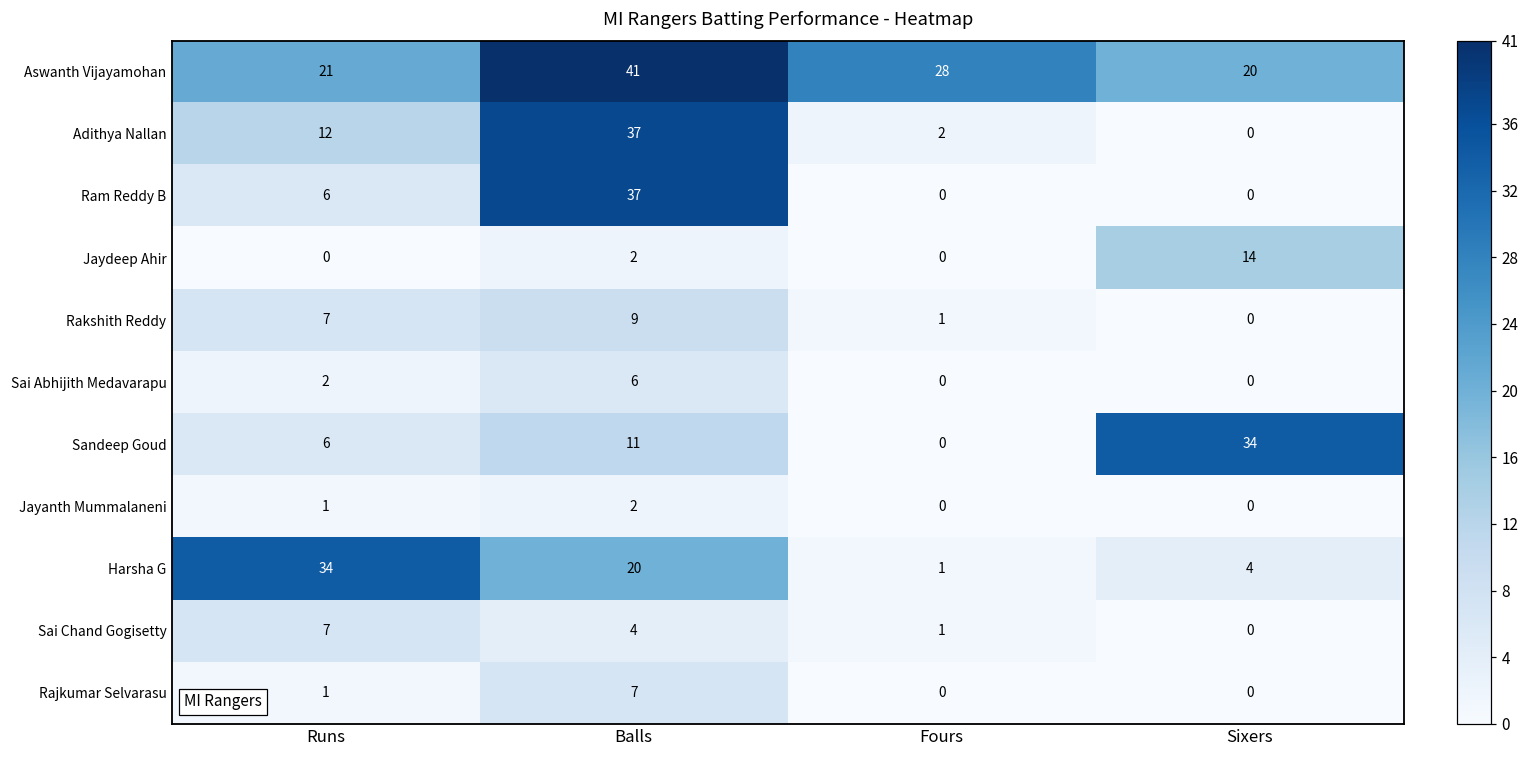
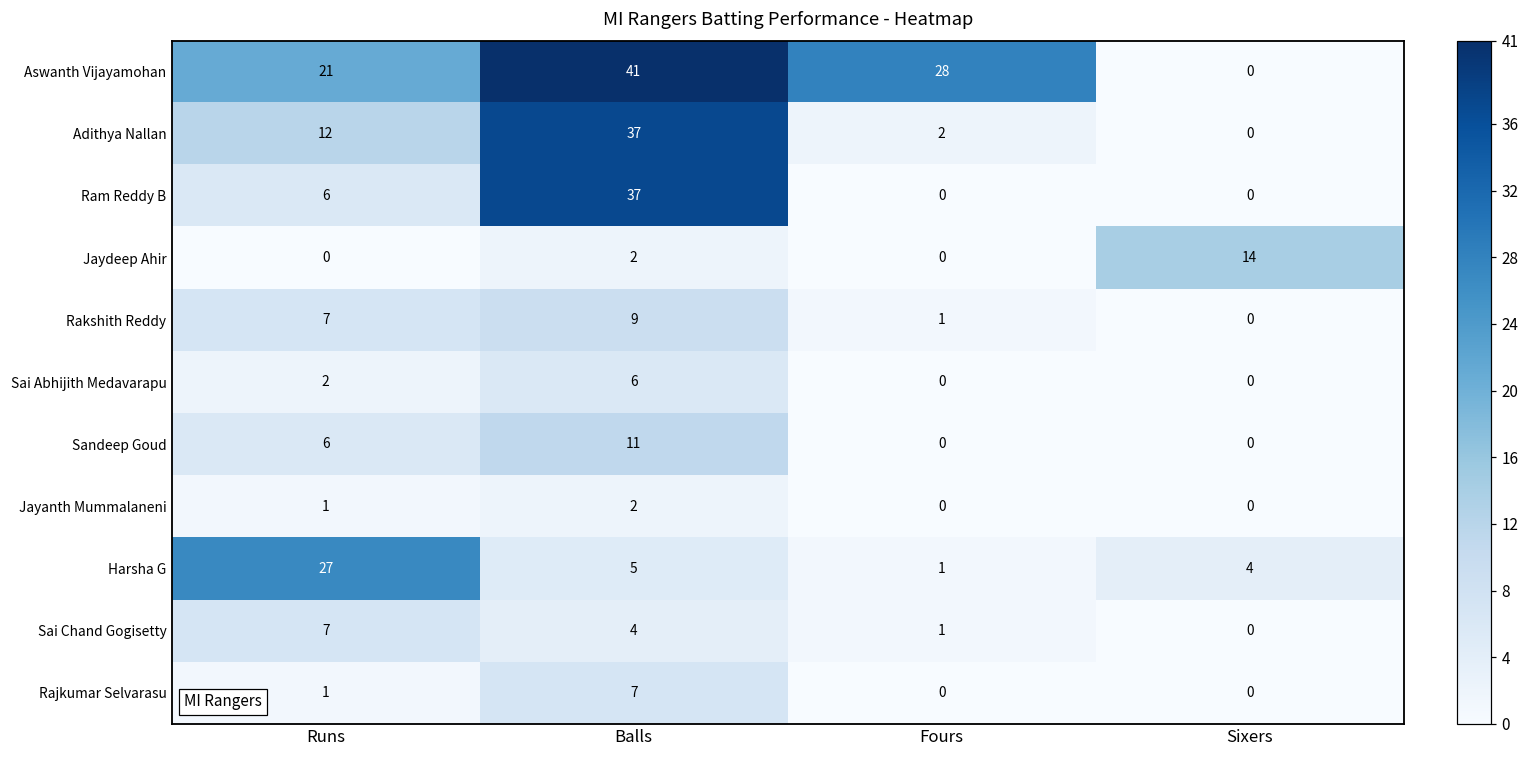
  {
    "Aswanth Vijayamohan": {
      "Runs": 21,
      "Balls": 41,
      "Fours": 28,
-     "Sixers": 20
+     "Sixers": 0
    },
    "Adithya Nallan": {
      "Runs": 12,
      "Balls": 37,
      "Fours": 2,
      "Sixers": 0
    },
    "Ram Reddy B": {
      "Runs": 6,
      "Balls": 37,
      "Fours": 0,
      "Sixers": 0
    },
    "Jaydeep Ahir": {
      "Runs": 0,
      "Balls": 2,
      "Fours": 0,
      "Sixers": 14
    },
    "Rakshith Reddy": {
      "Runs": 7,
      "Balls": 9,
      "Fours": 1,
      "Sixers": 0
    },
    "Sai Abhijith Medavarapu": {
      "Runs": 2,
      "Balls": 6,
      "Fours": 0,
      "Sixers": 0
    },
    "Sandeep Goud": {
      "Runs": 6,
      "Balls": 11,
      "Fours": 0,
-     "Sixers": 34
+     "Sixers": 0
    },
    "Jayanth Mummalaneni": {
      "Runs": 1,
      "Balls": 2,
      "Fours": 0,
      "Sixers": 0
    },
    "Harsha G": {
-     "Runs": 34,
-     "Balls": 20,
+     "Runs": 27,
+     "Balls": 5,
      "Fours": 1,
      "Sixers": 4
    },
    "Sai Chand Gogisetty": {
      "Runs": 7,
      "Balls": 4,
      "Fours": 1,
      "Sixers": 0
    },
    "Rajkumar Selvarasu": {
      "Runs": 1,
      "Balls": 7,
      "Fours": 0,
      "Sixers": 0
    }
  }
